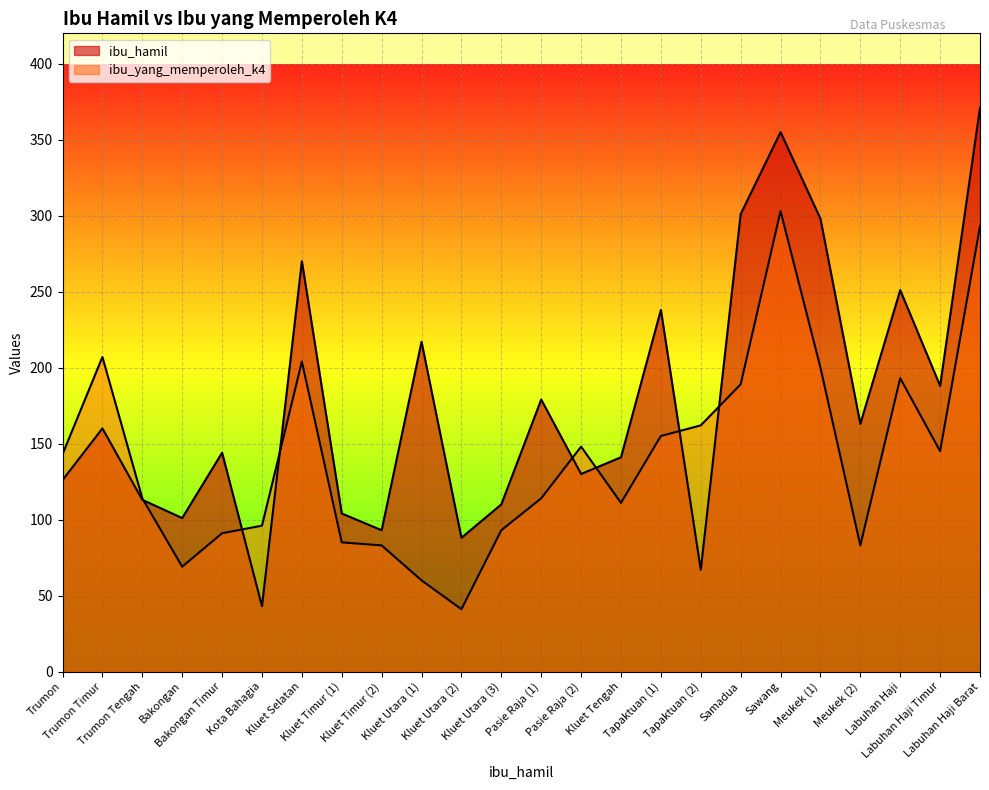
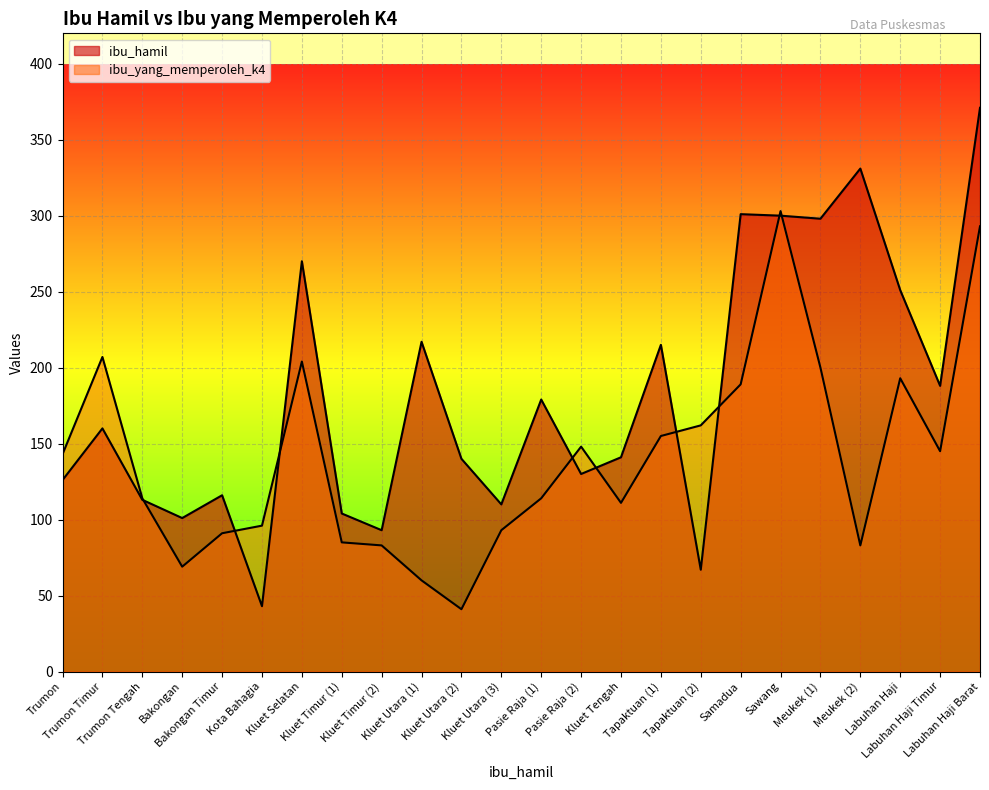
  {
    "ibu_hamil": {
      "Trumon": 126,
      "Trumon Timur": 160,
      "Bakongan": 101,
-     "Bakongan Timur": 144,
+     "Bakongan Timur": 116,
      "Kota Bahagia": 43,
      "Kluet Selatan": 270,
      "Kluet Timur (1)": 104,
      "Kluet Timur (2)": 93,
      "Kluet Utara (1)": 217,
-     "Kluet Utara (2)": 88,
+     "Kluet Utara (2)": 140,
      "Kluet Utara (3)": 110,
      "Pasie Raja (1)": 179,
      "Pasie Raja (2)": 130,
      "Kluet Tengah": 141,
-     "Tapaktuan (1)": 238,
+     "Tapaktuan (1)": 215,
      "Tapaktuan (2)": 67,
      "Samadua": 301,
-     "Sawang": 355,
+     "Sawang": 300,
      "Meukek (1)": 298,
-     "Meukek (2)": 163,
+     "Meukek (2)": 331,
      "Labuhan Haji": 251,
      "Labuhan Haji Timur": 188,
      "Labuhan Haji Barat": 371
    },
    "ibu_yang_memperoleh_k4": {
      "Trumon": 143,
      "Trumon Timur": 207,
      "Bakongan": 69,
      "Bakongan Timur": 91,
      "Kota Bahagia": 96,
      "Kluet Selatan": 204,
      "Kluet Timur (1)": 85,
      "Kluet Timur (2)": 83,
      "Kluet Utara (1)": 60,
      "Kluet Utara (2)": 41,
      "Kluet Utara (3)": 93,
      "Pasie Raja (1)": 114,
      "Pasie Raja (2)": 148,
      "Kluet Tengah": 111,
      "Tapaktuan (1)": 155,
      "Tapaktuan (2)": 162,
      "Samadua": 189,
      "Sawang": 303,
      "Meukek (1)": 200,
      "Meukek (2)": 83,
      "Labuhan Haji": 193,
      "Labuhan Haji Timur": 145,
      "Labuhan Haji Barat": 293
    }
  }
